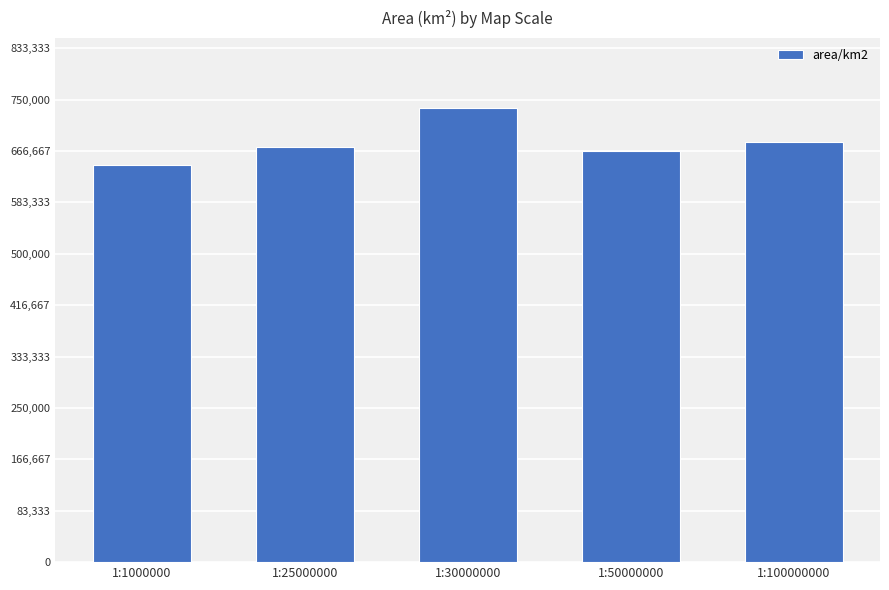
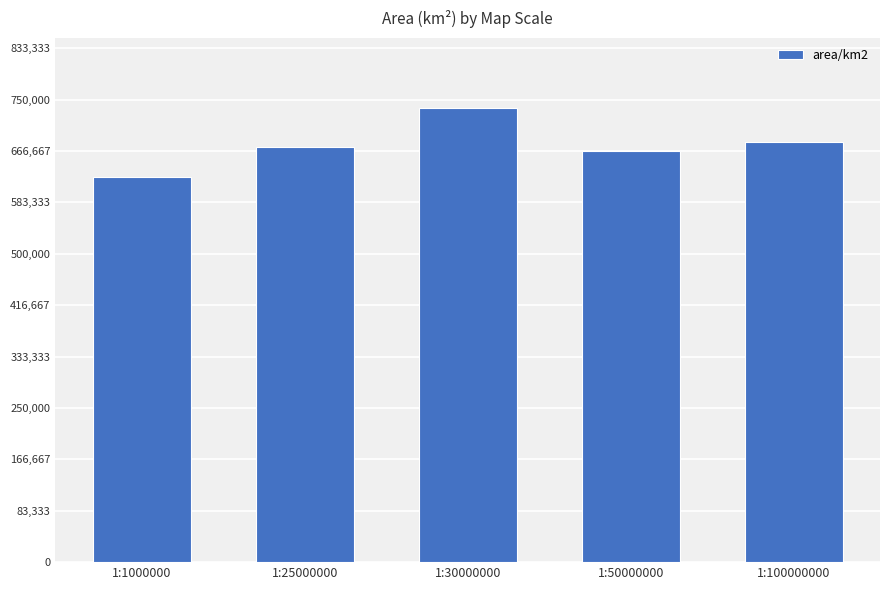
  {
-   "1:1000000": "640,000",
+   "1:1000000": "620,000",
    "1:25000000": "670,000",
    "1:30000000": "740,000",
    "1:50000000": "670,000",
    "1:100000000": "680,000"
  }
